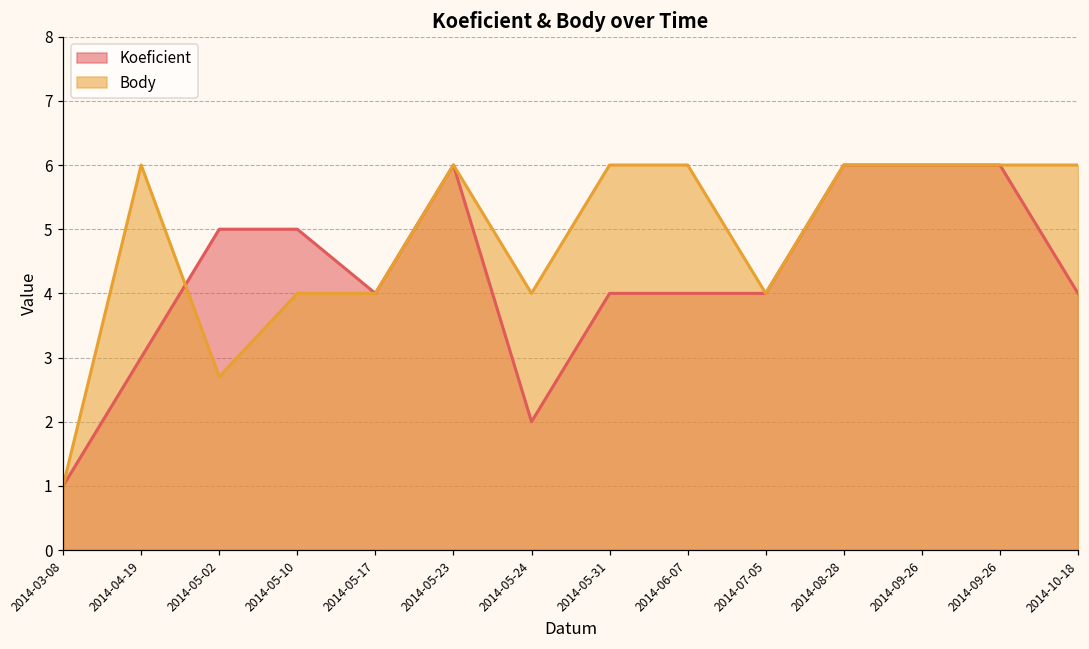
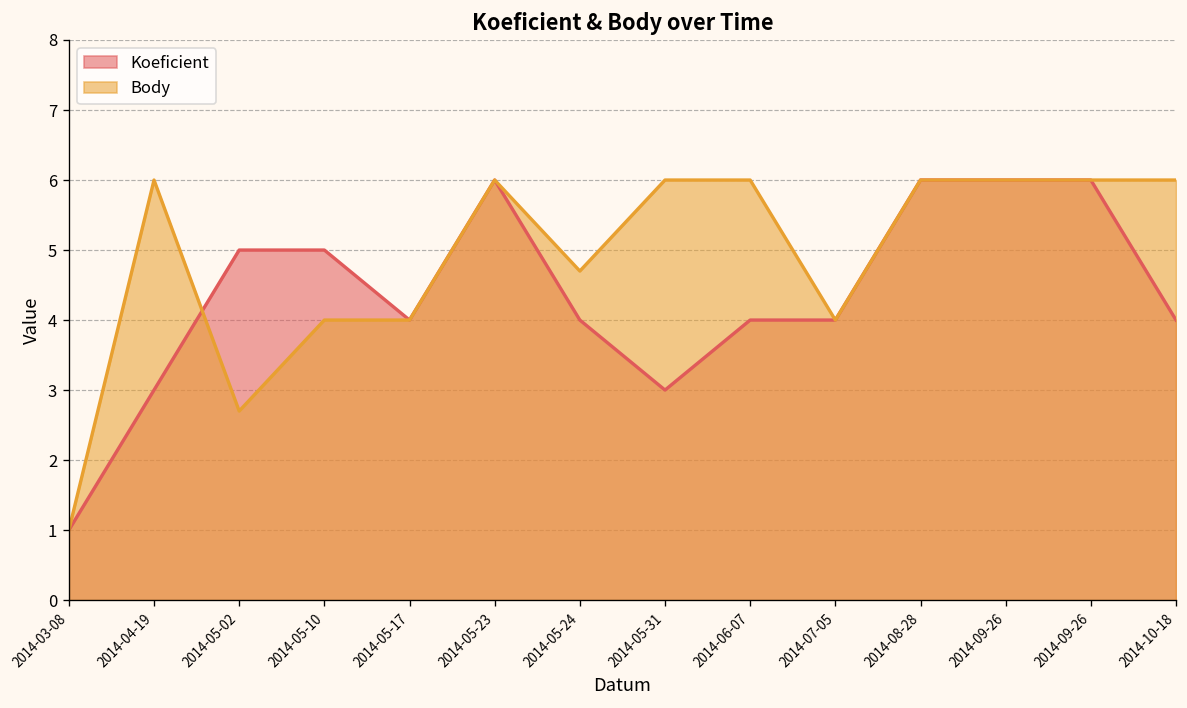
  {
    "Koeficient": {
      "2014-04-19": 3,
      "2014-05-02": 5,
      "2014-05-10": 5,
-     "2014-05-24": 2,
-     "2014-05-31": 4,
+     "2014-05-24": 4,
+     "2014-05-31": 3,
      "2014-06-07": 4,
      "2014-10-18": 4
    },
    "Body": {
      "2014-04-19": 6.0,
      "2014-05-02": 2.7,
      "2014-05-10": 4.0,
-     "2014-05-24": 4.0,
+     "2014-05-24": 4.7,
      "2014-05-31": 6.0,
      "2014-06-07": 6.0,
      "2014-10-18": 6.0
    }
  }
